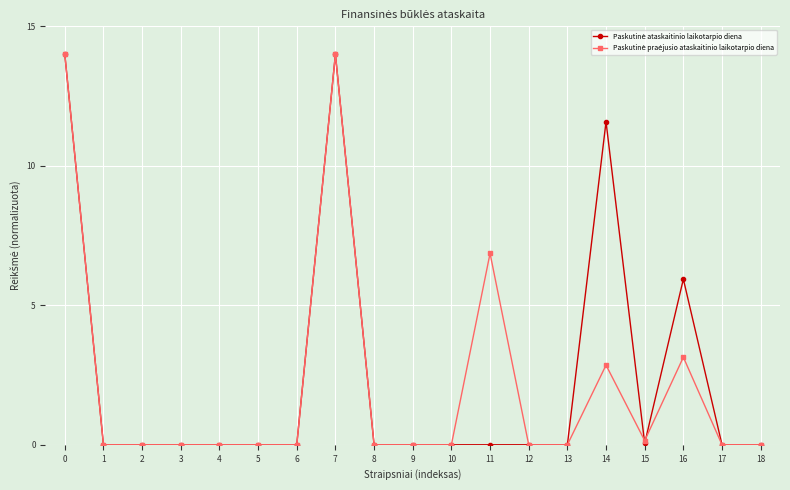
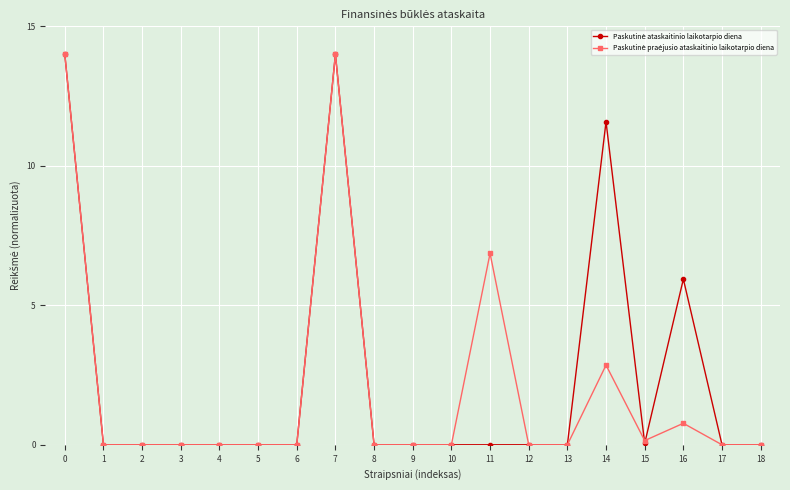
  {
    "Paskutinė ataskaitinio laikotarpio diena": {
      "11": 0.0,
      "14": 11.6,
      "15": 0.1,
      "16": 5.9
    },
    "Paskutinė praėjusio ataskaitinio laikotarpio diena": {
      "11": 6.9,
      "14": 2.9,
      "15": 0.2,
-     "16": 3.1
+     "16": 0.8
    }
  }
